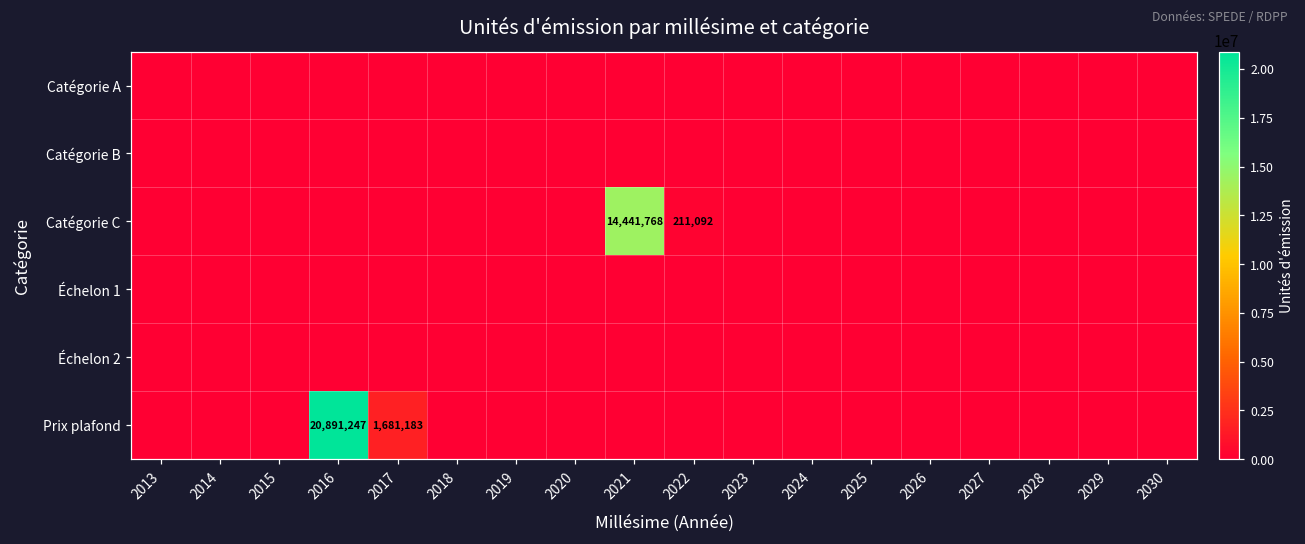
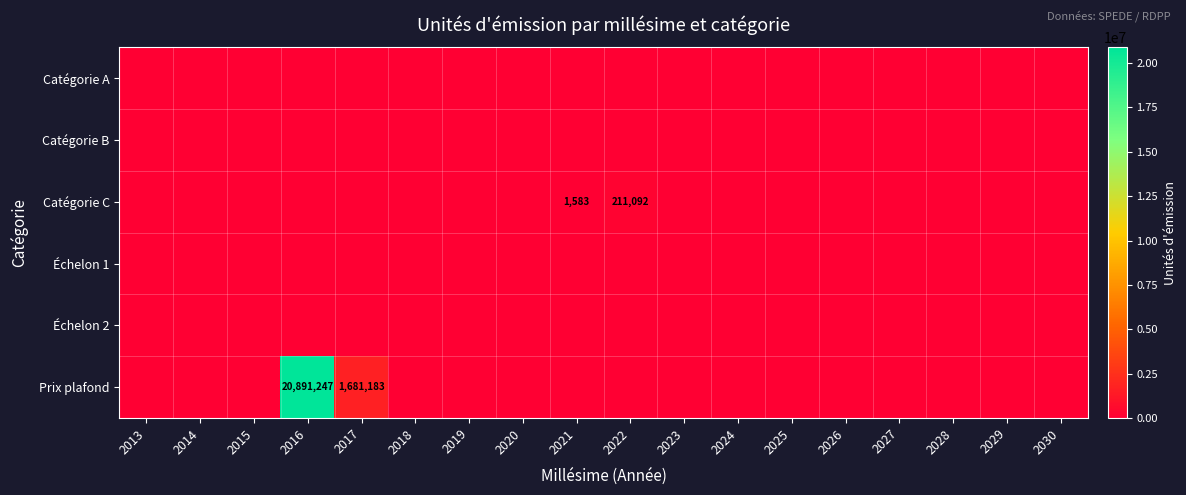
  {
    "Catégorie C": {
-     "2021": "14,441,768",
+     "2021": "1,583",
      "2022": "211,092"
    },
    "Prix plafond": {
      "2016": "20,891,247",
      "2017": "1,681,183"
    }
  }
